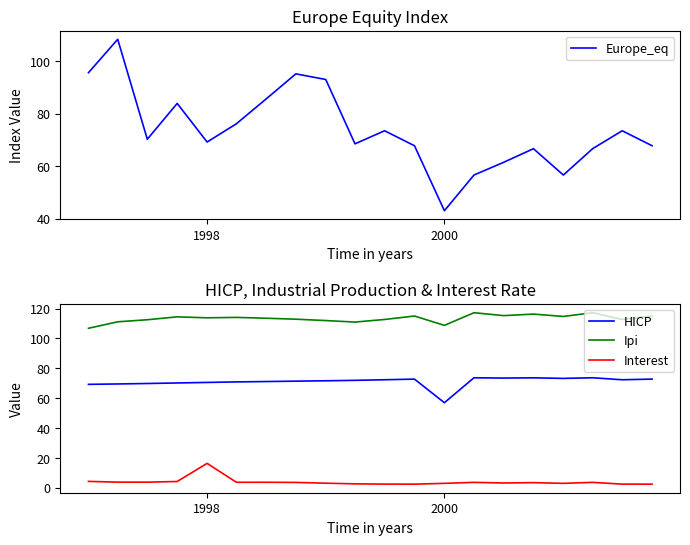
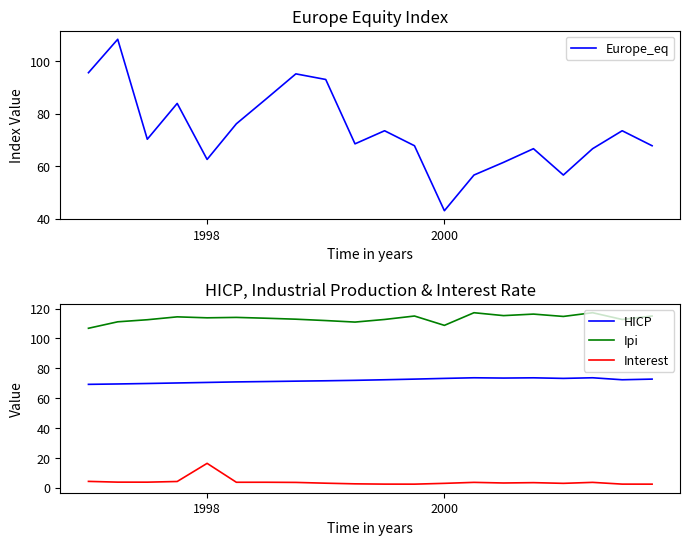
  {
    "Europe Equity Index": {
-     "1998": 69,
+     "1998": 63,
      "2000": 43
    },
    "HICP, Industrial Production & Interest Rate": {
      "HICP": {
        "1998": 71,
-       "2000": 57
+       "2000": 73
      },
      "Ipi": {
        "1998": 114,
        "2000": 109
      },
      "Interest": {
        "1998": 16,
        "2000": 3
      }
    }
  }
